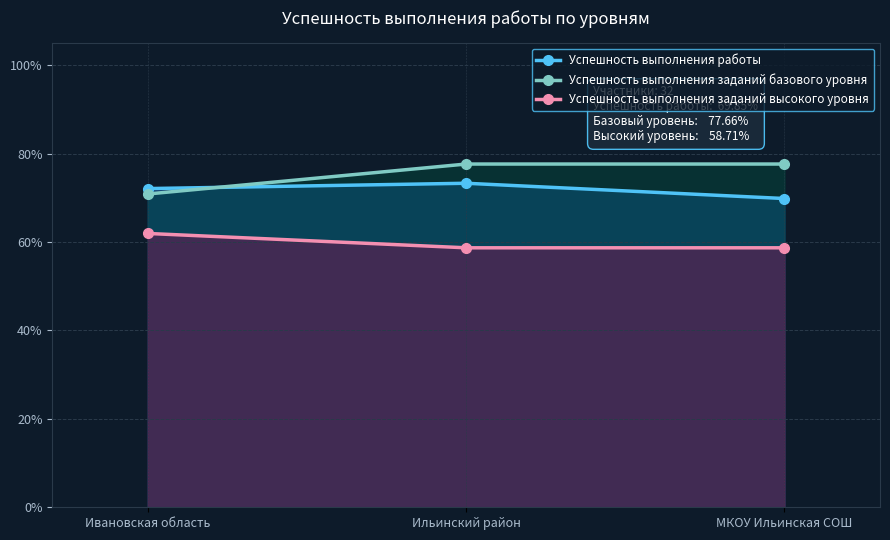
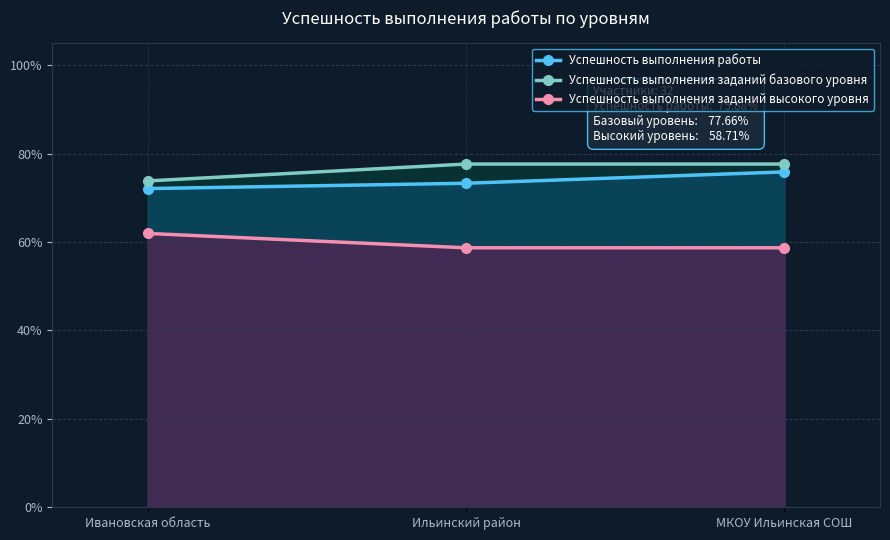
  {
    "Успешность выполнения работы": {
-     "МКОУ Ильинская СОШ": "69.85%"
+     "МКОУ Ильинская СОШ": "75.88%"
    },
    "Успешность выполнения заданий базового уровня": {
-     "Ивановская область": "71%",
+     "Ивановская область": "74%",
      "Ильинский район": "78%",
      "МКОУ Ильинская СОШ": "78%"
    },
    "Успешность выполнения заданий высокого уровня": {
      "Ивановская область": "62%",
      "Ильинский район": "59%",
      "МКОУ Ильинская СОШ": "59%"
    }
  }
